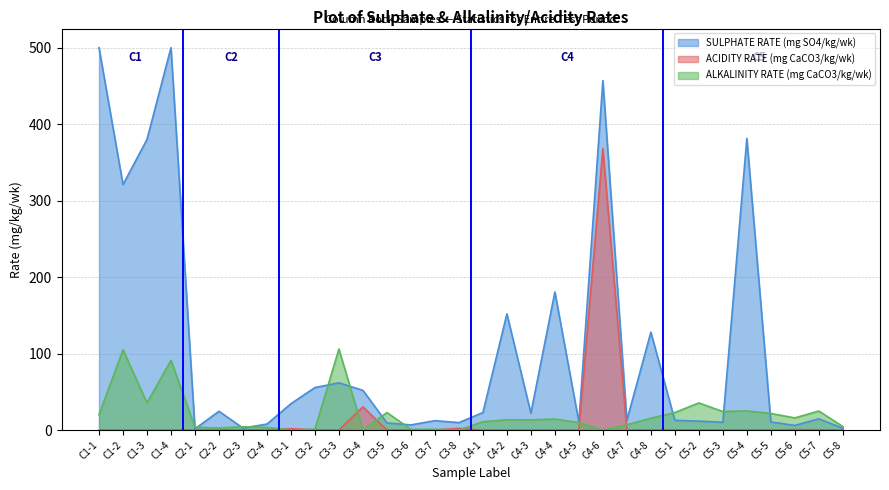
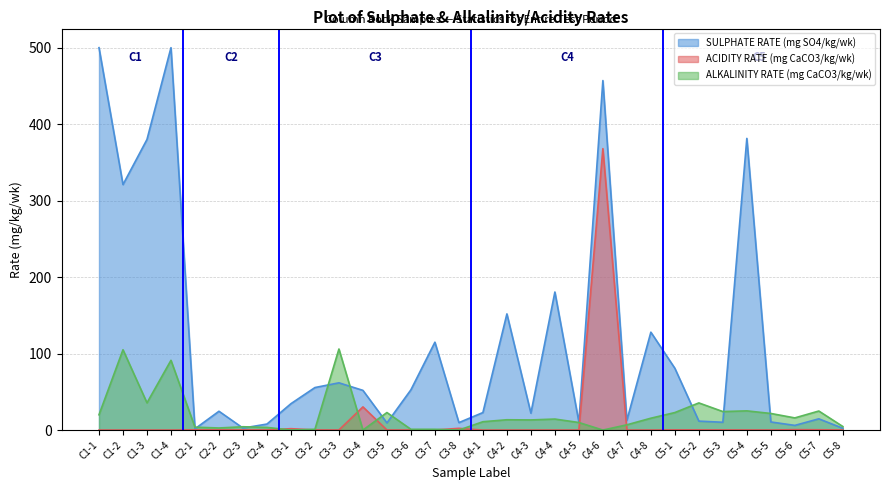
  {
    "SULPHATE RATE (mg SO4/kg/wk)": {
      "C1-1": 500,
      "C1-2": 320,
      "C1-3": 380,
      "C1-4": 500,
      "C2-2": 20,
      "C2-4": 10,
      "C3-1": 30,
      "C3-2": 60,
      "C3-3": 60,
      "C3-4": 50,
      "C3-5": 10,
-     "C3-6": 10,
-     "C3-7": 10,
+     "C3-6": 50,
+     "C3-7": 110,
      "C3-8": 10,
      "C4-1": 20,
      "C4-2": 150,
      "C4-3": 20,
      "C4-4": 180,
      "C4-6": 460,
      "C4-7": 10,
      "C4-8": 130,
-     "C5-1": 10,
+     "C5-1": 80,
      "C5-2": 10,
      "C5-3": 10,
      "C5-4": 380,
      "C5-5": 10,
      "C5-6": 10,
      "C5-7": 10
    },
    "ACIDITY RATE (mg CaCO3/kg/wk)": {
      "C1-1": 0,
      "C1-2": 0,
      "C1-3": 0,
      "C1-4": 0,
      "C3-3": 0,
      "C3-4": 30,
      "C3-5": 0,
      "C4-1": 0,
      "C4-2": 0,
      "C4-3": 0,
      "C4-4": 0,
      "C4-5": 0,
      "C4-6": 370,
      "C4-7": 0,
      "C4-8": 0,
      "C5-1": 0,
      "C5-2": 0,
      "C5-3": 0,
      "C5-4": 0,
      "C5-5": 0,
      "C5-6": 0,
      "C5-7": 0
    },
    "ALKALINITY RATE (mg CaCO3/kg/wk)": {
      "C1-1": 20,
      "C1-2": 110,
      "C1-3": 40,
      "C1-4": 90,
      "C3-3": 110,
      "C3-4": 0,
      "C3-5": 20,
      "C4-1": 10,
      "C4-2": 10,
      "C4-3": 10,
      "C4-4": 10,
      "C4-6": 0,
      "C4-7": 10,
      "C4-8": 20,
      "C5-1": 20,
      "C5-2": 40,
      "C5-3": 20,
      "C5-4": 30,
      "C5-5": 20,
      "C5-6": 20,
      "C5-7": 20
    }
  }
